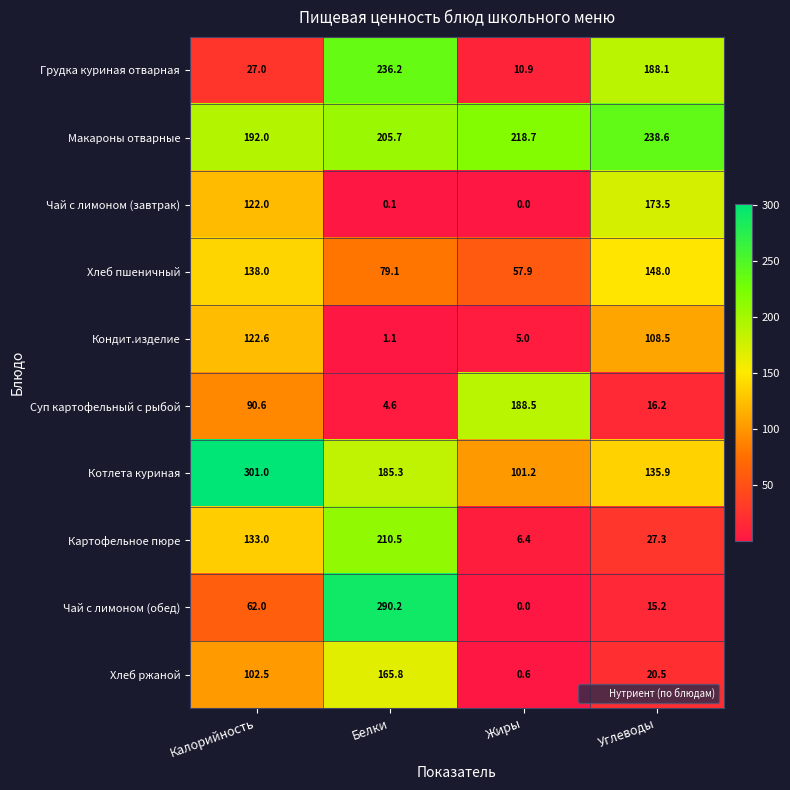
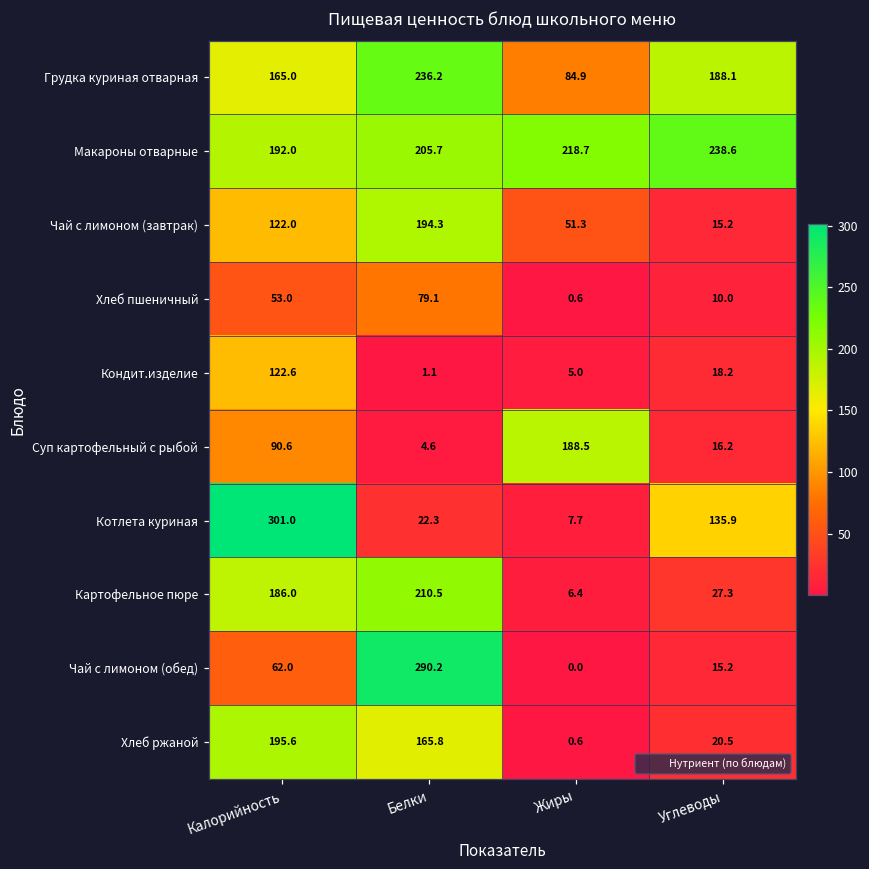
  {
    "Грудка куриная отварная": {
-     "Калорийность": 27.0,
+     "Калорийность": 165.0,
      "Белки": 236.2,
-     "Жиры": 10.9,
+     "Жиры": 84.9,
      "Углеводы": 188.1
    },
    "Макароны отварные": {
      "Калорийность": 192.0,
      "Белки": 205.7,
      "Жиры": 218.7,
      "Углеводы": 238.6
    },
    "Чай с лимоном (завтрак)": {
      "Калорийность": 122.0,
-     "Белки": 0.1,
-     "Жиры": 0.0,
-     "Углеводы": 173.5
+     "Белки": 194.3,
+     "Жиры": 51.3,
+     "Углеводы": 15.2
    },
    "Хлеб пшеничный": {
-     "Калорийность": 138.0,
+     "Калорийность": 53.0,
      "Белки": 79.1,
-     "Жиры": 57.9,
-     "Углеводы": 148.0
+     "Жиры": 0.6,
+     "Углеводы": 10.0
    },
    "Кондит.изделие": {
      "Калорийность": 122.6,
      "Белки": 1.1,
      "Жиры": 5.0,
-     "Углеводы": 108.5
+     "Углеводы": 18.2
    },
    "Суп картофельный с рыбой": {
      "Калорийность": 90.6,
      "Белки": 4.6,
      "Жиры": 188.5,
      "Углеводы": 16.2
    },
    "Котлета куриная": {
      "Калорийность": 301.0,
-     "Белки": 185.3,
-     "Жиры": 101.2,
+     "Белки": 22.3,
+     "Жиры": 7.7,
      "Углеводы": 135.9
    },
    "Картофельное пюре": {
-     "Калорийность": 133.0,
+     "Калорийность": 186.0,
      "Белки": 210.5,
      "Жиры": 6.4,
      "Углеводы": 27.3
    },
    "Чай с лимоном (обед)": {
      "Калорийность": 62.0,
      "Белки": 290.2,
      "Жиры": 0.0,
      "Углеводы": 15.2
    },
    "Хлеб ржаной": {
-     "Калорийность": 102.5,
+     "Калорийность": 195.6,
      "Белки": 165.8,
      "Жиры": 0.6,
      "Углеводы": 20.5
    }
  }
